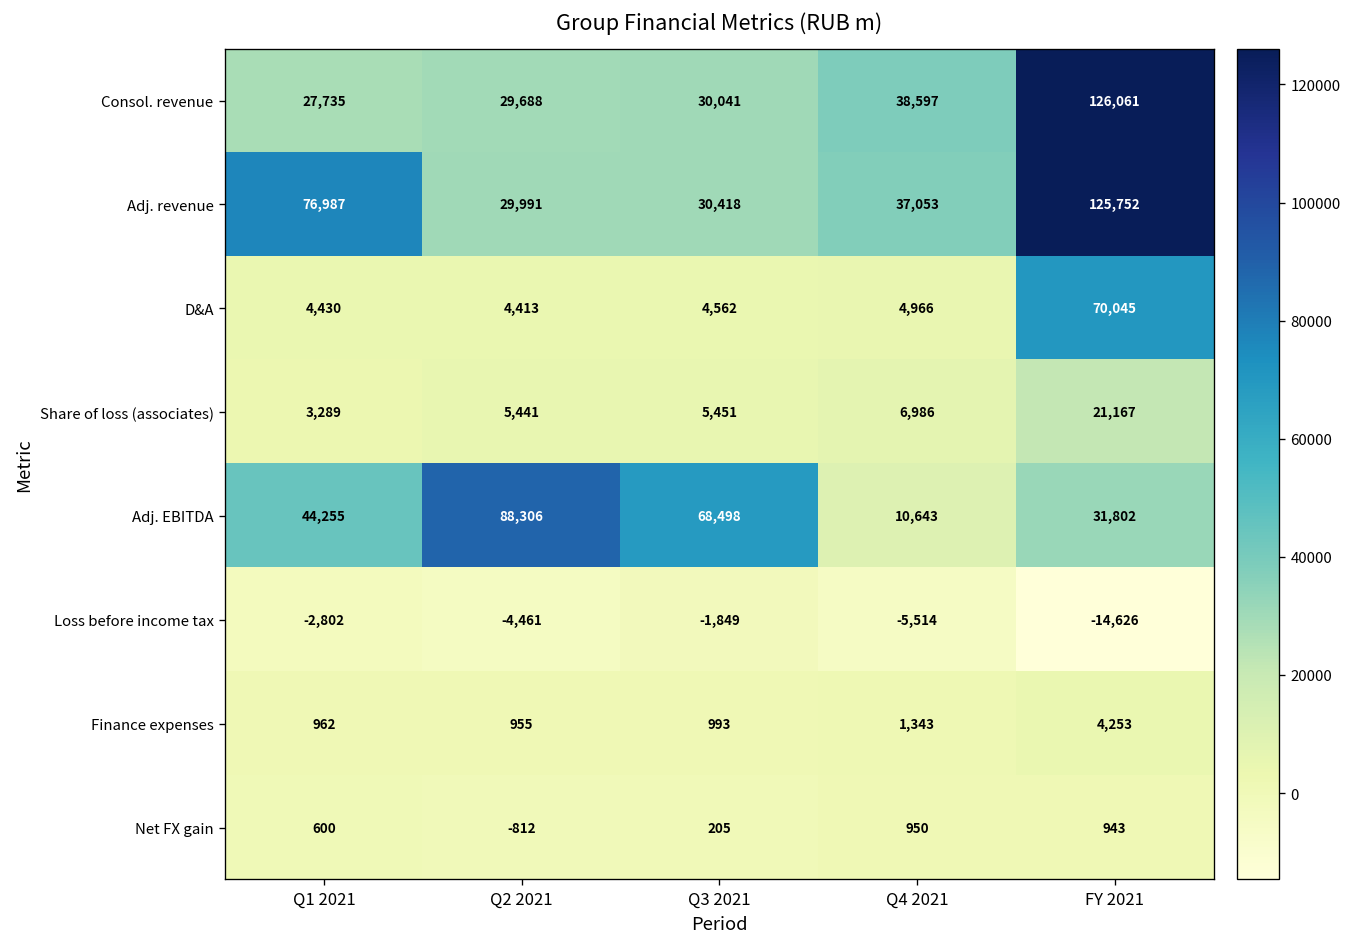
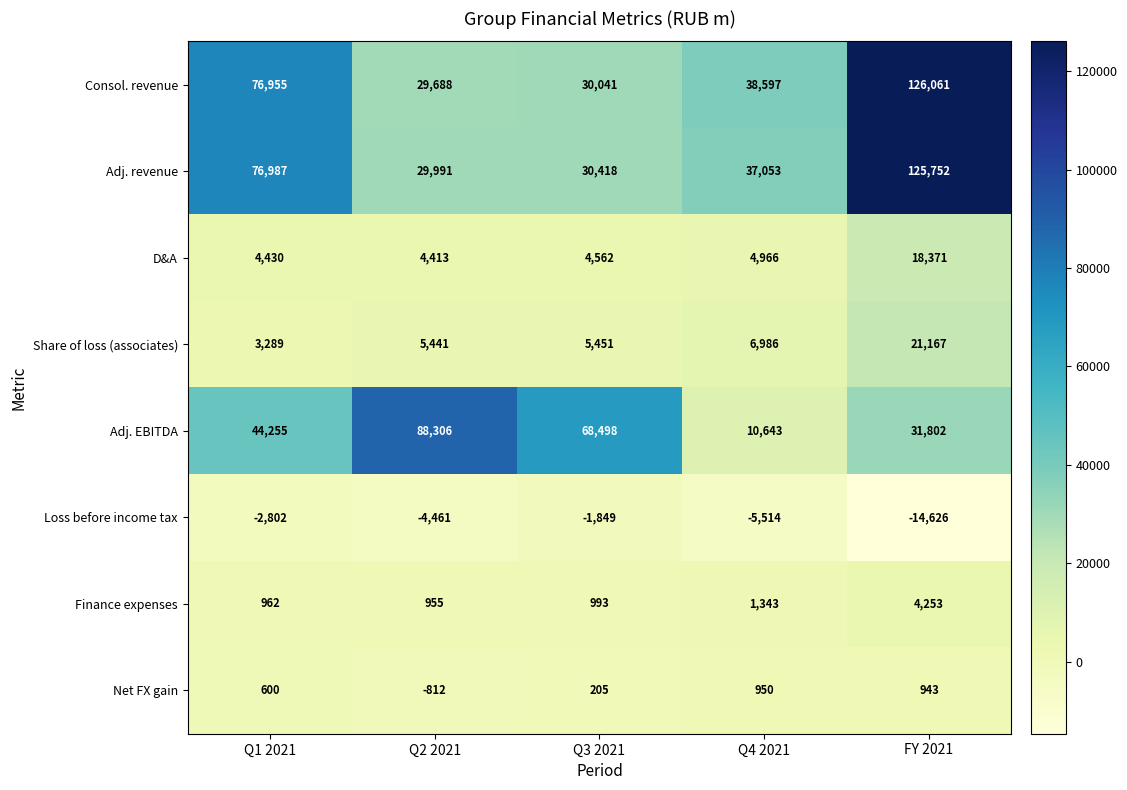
  {
    "Consol. revenue": {
-     "Q1 2021": "27,735",
+     "Q1 2021": "76,955",
      "Q2 2021": "29,688",
      "Q3 2021": "30,041",
      "Q4 2021": "38,597",
      "FY 2021": "126,061"
    },
    "Adj. revenue": {
      "Q1 2021": "76,987",
      "Q2 2021": "29,991",
      "Q3 2021": "30,418",
      "Q4 2021": "37,053",
      "FY 2021": "125,752"
    },
    "D&A": {
      "Q1 2021": "4,430",
      "Q2 2021": "4,413",
      "Q3 2021": "4,562",
      "Q4 2021": "4,966",
-     "FY 2021": "70,045"
+     "FY 2021": "18,371"
    },
    "Share of loss (associates)": {
      "Q1 2021": "3,289",
      "Q2 2021": "5,441",
      "Q3 2021": "5,451",
      "Q4 2021": "6,986",
      "FY 2021": "21,167"
    },
    "Adj. EBITDA": {
      "Q1 2021": "44,255",
      "Q2 2021": "88,306",
      "Q3 2021": "68,498",
      "Q4 2021": "10,643",
      "FY 2021": "31,802"
    },
    "Loss before income tax": {
      "Q1 2021": "-2,802",
      "Q2 2021": "-4,461",
      "Q3 2021": "-1,849",
      "Q4 2021": "-5,514",
      "FY 2021": "-14,626"
    },
    "Finance expenses": {
      "Q1 2021": "962",
      "Q2 2021": "955",
      "Q3 2021": "993",
      "Q4 2021": "1,343",
      "FY 2021": "4,253"
    },
    "Net FX gain": {
      "Q1 2021": "600",
      "Q2 2021": "-812",
      "Q3 2021": "205",
      "Q4 2021": "950",
      "FY 2021": "943"
    }
  }
